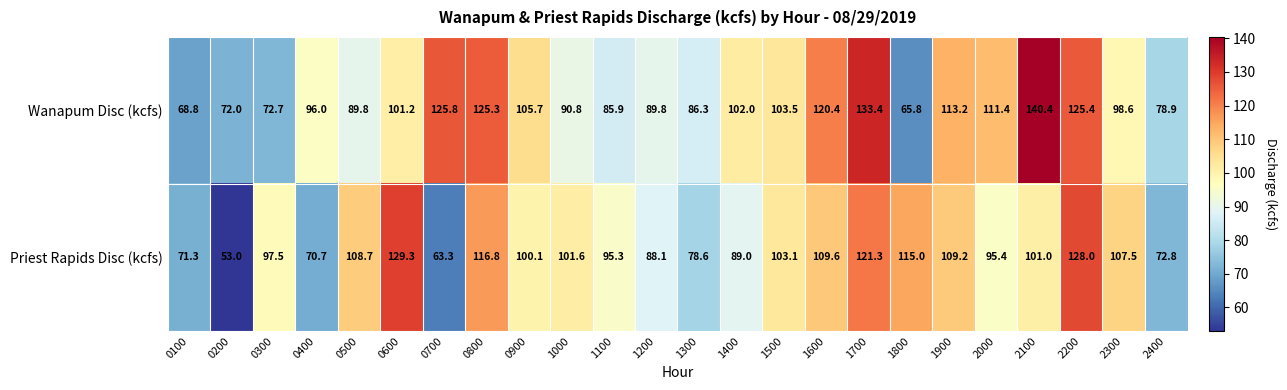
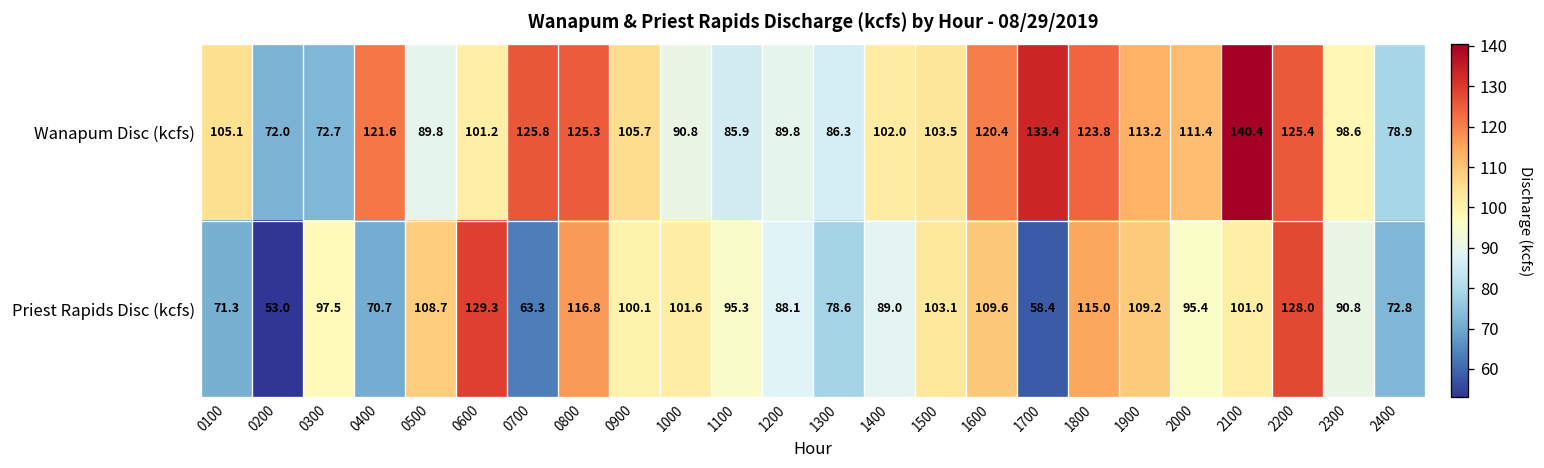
  {
    "Wanapum Disc (kcfs)": {
-     "0100": 68.8,
+     "0100": 105.1,
      "0200": 72.0,
      "0300": 72.7,
-     "0400": 96.0,
+     "0400": 121.6,
      "0500": 89.8,
      "0600": 101.2,
      "0700": 125.8,
      "0800": 125.3,
      "0900": 105.7,
      "1000": 90.8,
      "1100": 85.9,
      "1200": 89.8,
      "1300": 86.3,
      "1400": 102.0,
      "1500": 103.5,
      "1600": 120.4,
      "1700": 133.4,
-     "1800": 65.8,
+     "1800": 123.8,
      "1900": 113.2,
      "2000": 111.4,
      "2100": 140.4,
      "2200": 125.4,
      "2300": 98.6,
      "2400": 78.9
    },
    "Priest Rapids Disc (kcfs)": {
      "0100": 71.3,
      "0200": 53.0,
      "0300": 97.5,
      "0400": 70.7,
      "0500": 108.7,
      "0600": 129.3,
      "0700": 63.3,
      "0800": 116.8,
      "0900": 100.1,
      "1000": 101.6,
      "1100": 95.3,
      "1200": 88.1,
      "1300": 78.6,
      "1400": 89.0,
      "1500": 103.1,
      "1600": 109.6,
-     "1700": 121.3,
+     "1700": 58.4,
      "1800": 115.0,
      "1900": 109.2,
      "2000": 95.4,
      "2100": 101.0,
      "2200": 128.0,
-     "2300": 107.5,
+     "2300": 90.8,
      "2400": 72.8
    }
  }
